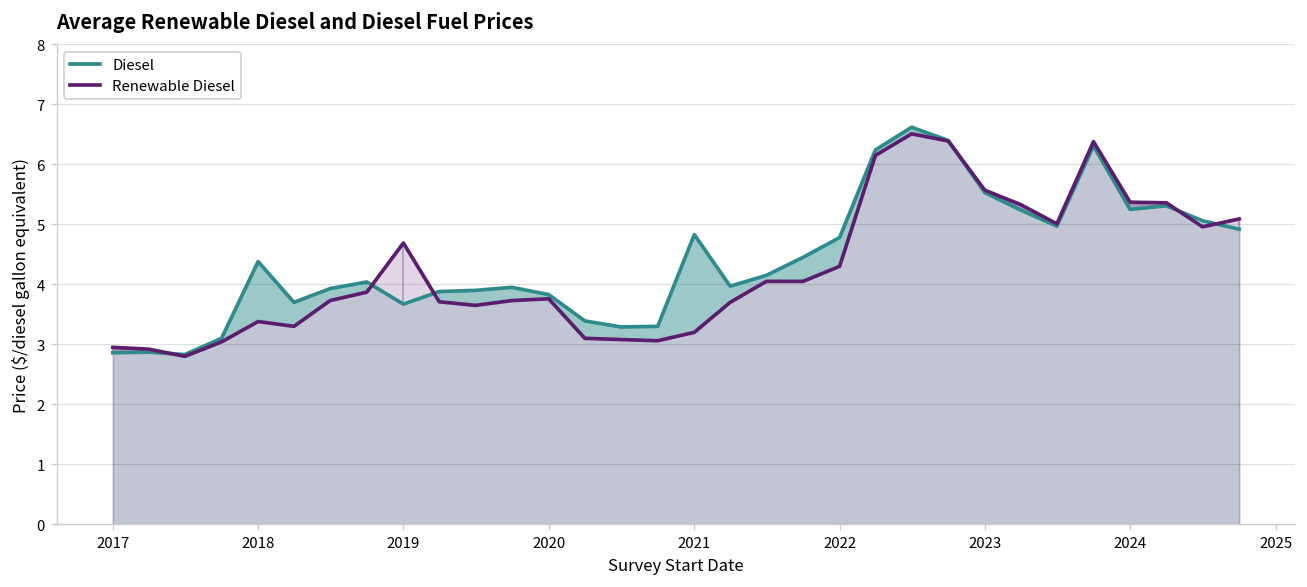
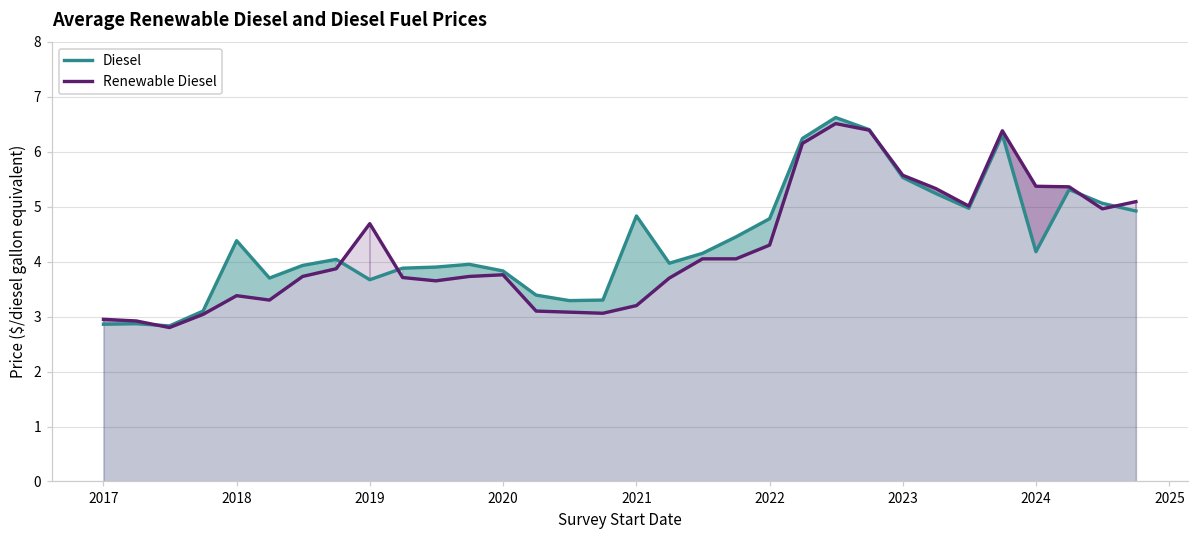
  {
    "Diesel": {
      "2017": 2.9,
      "2018": 4.4,
      "2019": 3.7,
      "2020": 3.8,
      "2021": 4.8,
      "2022": 4.8,
-     "2024": 5.3
+     "2024": 4.2
    },
    "Renewable Diesel": {
      "2017": 3.0,
      "2018": 3.4,
      "2019": 4.7,
      "2020": 3.8,
      "2021": 3.2,
      "2022": 4.3,
      "2024": 5.4
    }
  }
